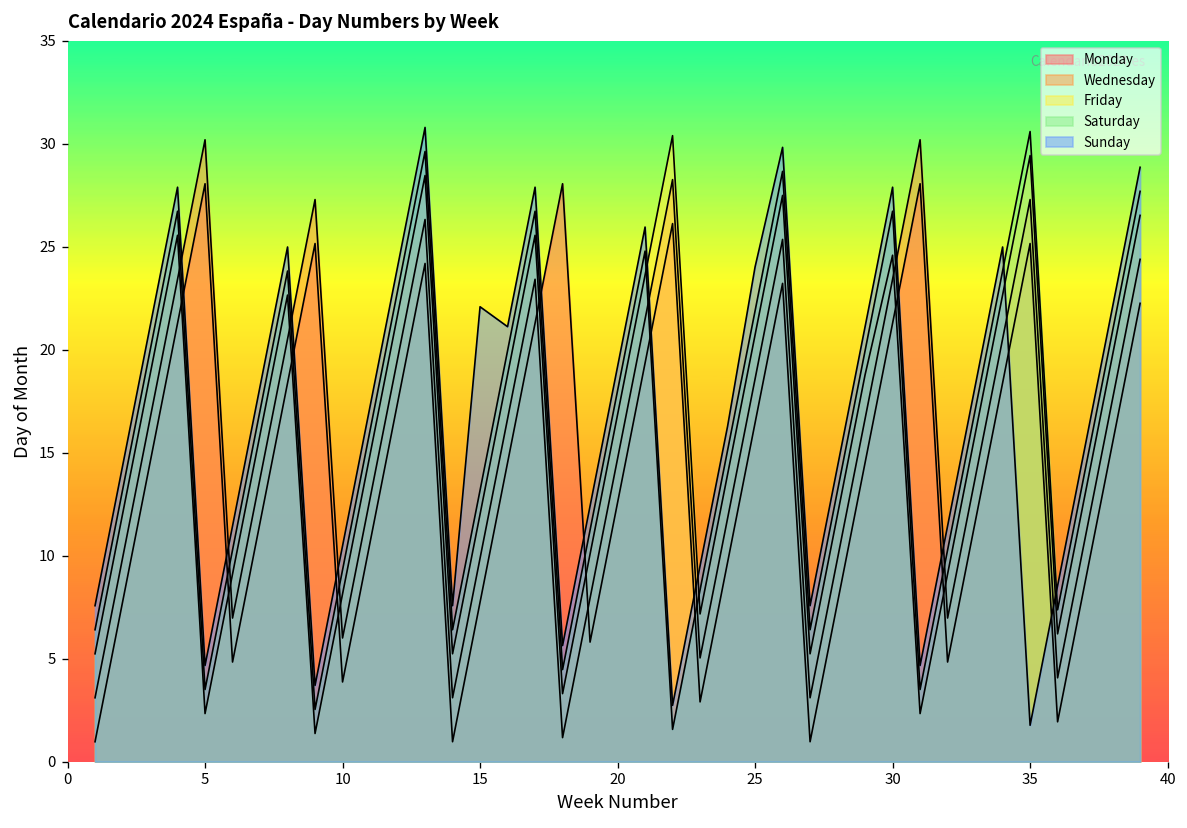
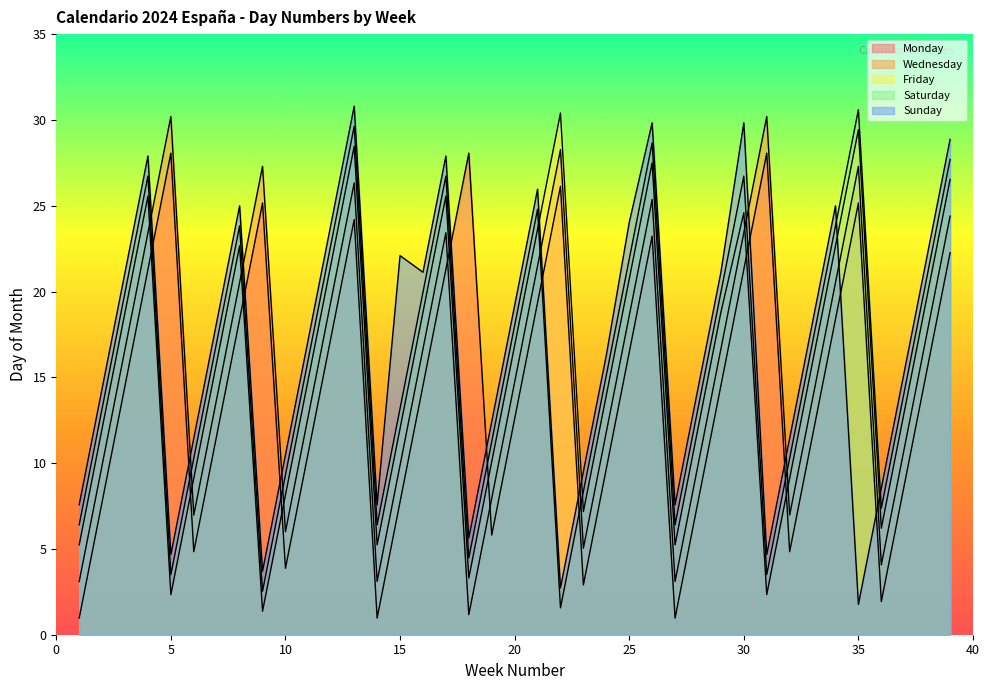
  {
    "Friday": {
      "5": 2.3,
      "10": 8.1,
      "15": 12.0,
      "20": 16.9,
      "25": 20.7,
      "30": 24.6,
      "35": 29.4
    },
    "Saturday": {
      "5": 3.5,
      "10": 9.3,
      "15": 13.2,
      "20": 18.0,
      "25": 21.9,
      "30": 26.7,
      "35": 30.6
    },
    "Sunday": {
      "5": 4.7,
      "10": 10.5,
      "15": 22.1,
      "20": 19.2,
      "25": 24.0,
-     "30": 27.9,
+     "30": 29.8,
      "35": 1.8
    }
  }
